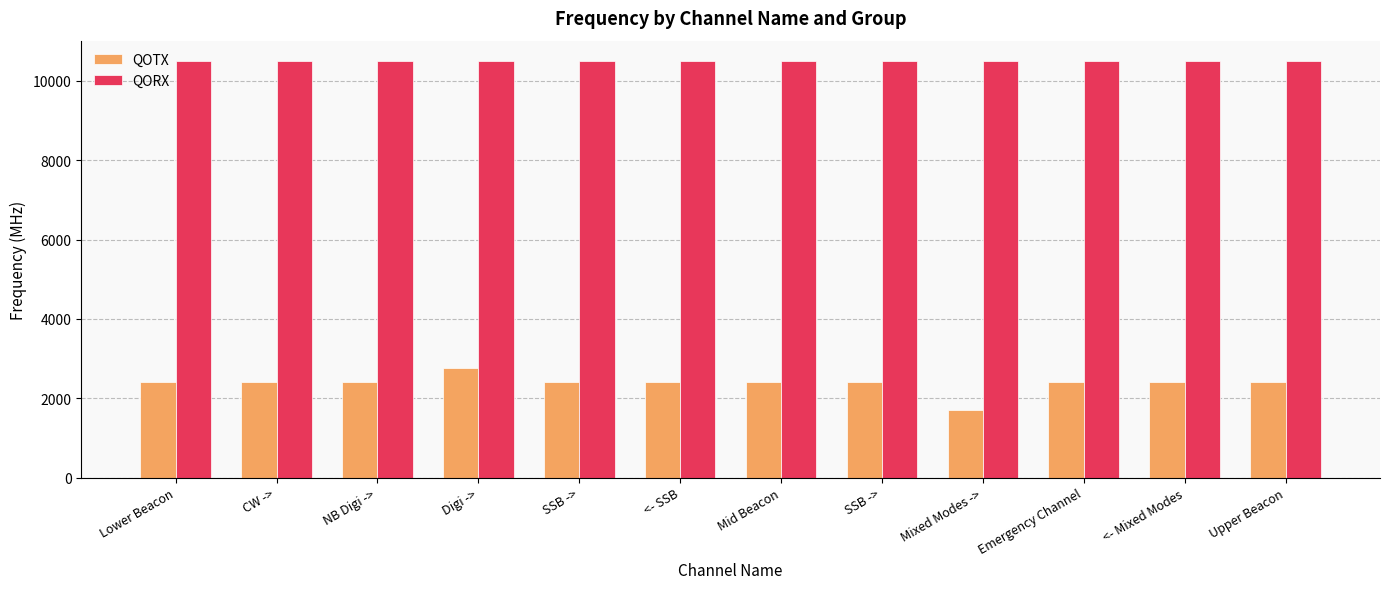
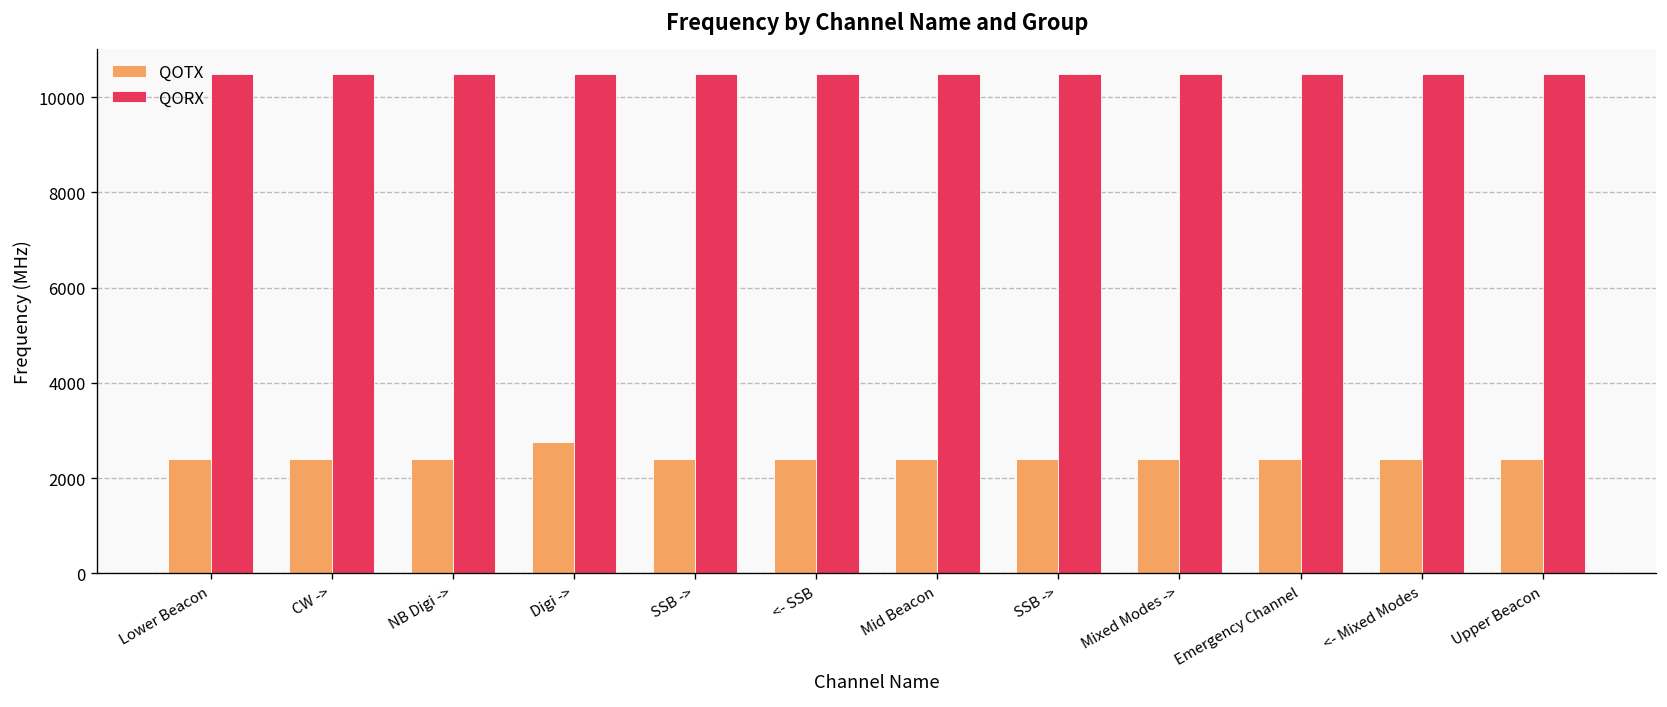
  {
    "QOTX": {
      "Lower Beacon": 2400,
      "CW ->": 2400,
      "NB Digi ->": 2400,
      "Digi ->": 2800,
      "<- SSB": 2400,
      "Mid Beacon": 2400,
-     "Mixed Modes ->": 1700,
+     "Mixed Modes ->": 2400,
      "Emergency Channel": 2400,
      "<- Mixed Modes": 2400,
      "Upper Beacon": 2400
    },
    "QORX": {
      "Lower Beacon": 10500,
      "CW ->": 10500,
      "NB Digi ->": 10500,
      "Digi ->": 10500,
      "<- SSB": 10500,
      "Mid Beacon": 10500,
      "Mixed Modes ->": 10500,
      "Emergency Channel": 10500,
      "<- Mixed Modes": 10500,
      "Upper Beacon": 10500
    }
  }
